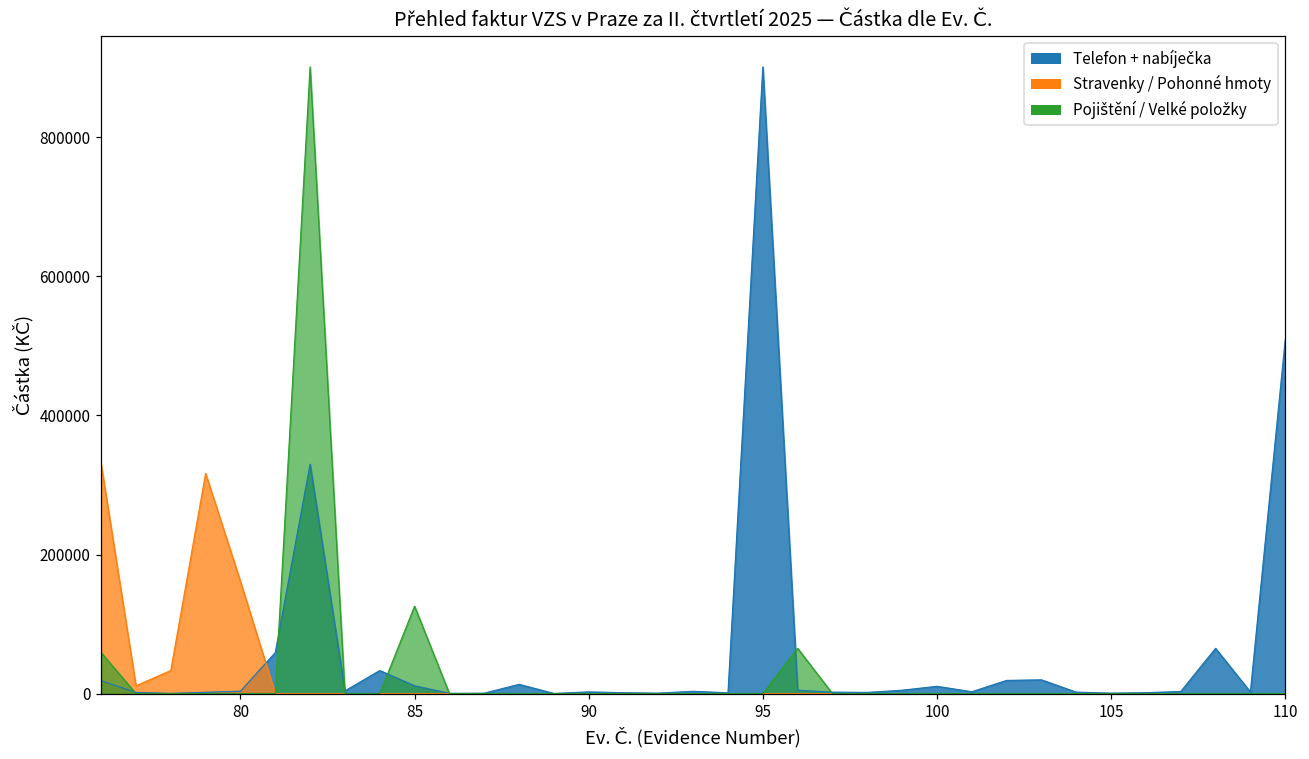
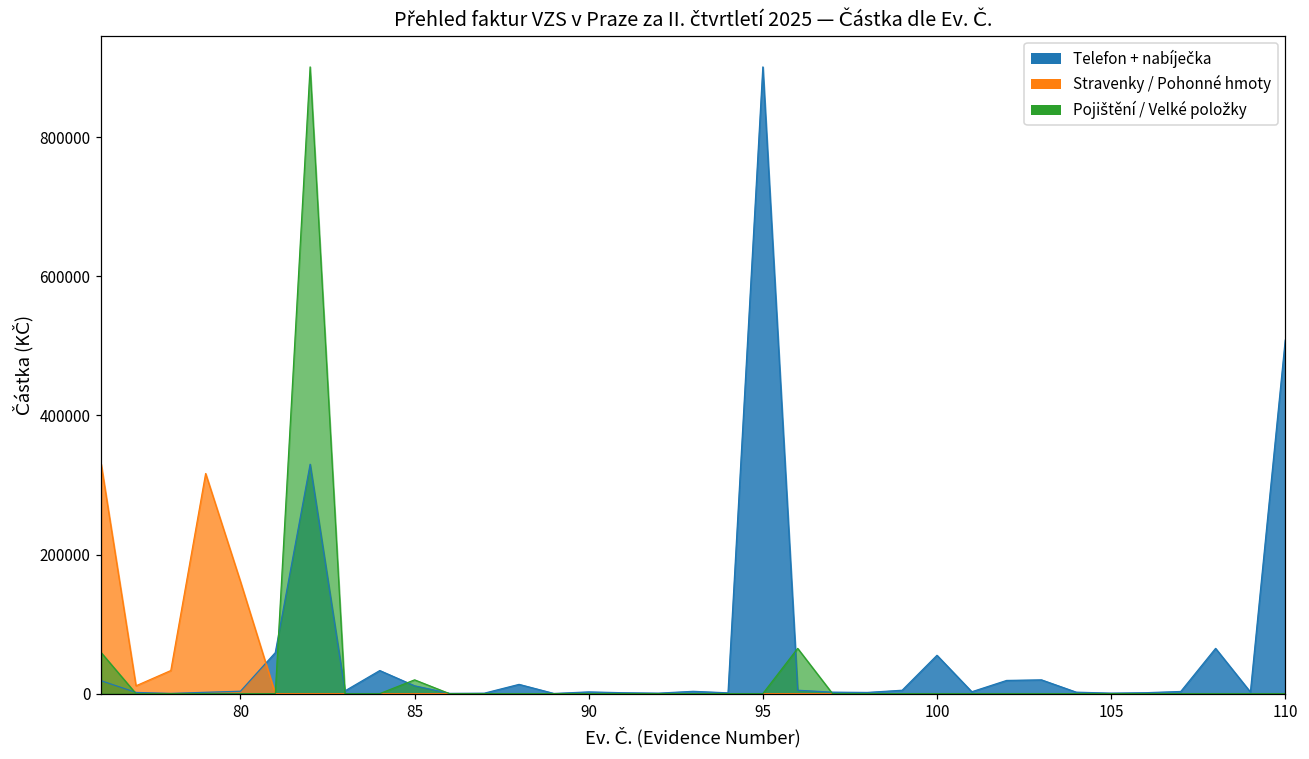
  {
    "Telefon + nabíječka": {
      "85": 10000,
      "95": 900000,
-     "100": 10000,
+     "100": 60000,
      "110": 510000
    },
    "Stravenky / Pohonné hmoty": {
      "80": 160000,
      "85": 0
    },
    "Pojištění / Velké položky": {
-     "85": 130000
+     "85": 20000
    }
  }
